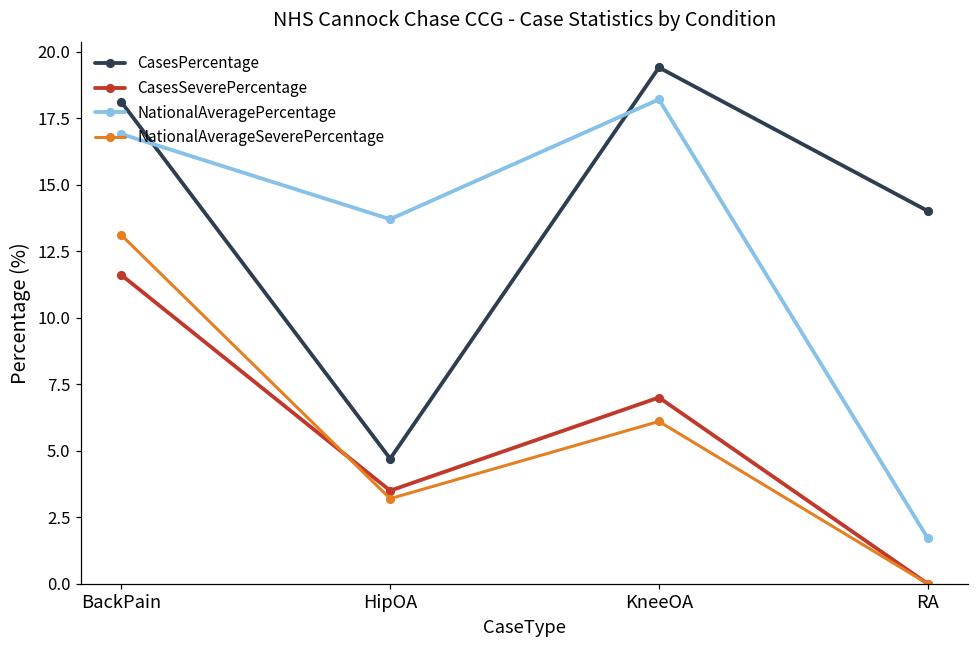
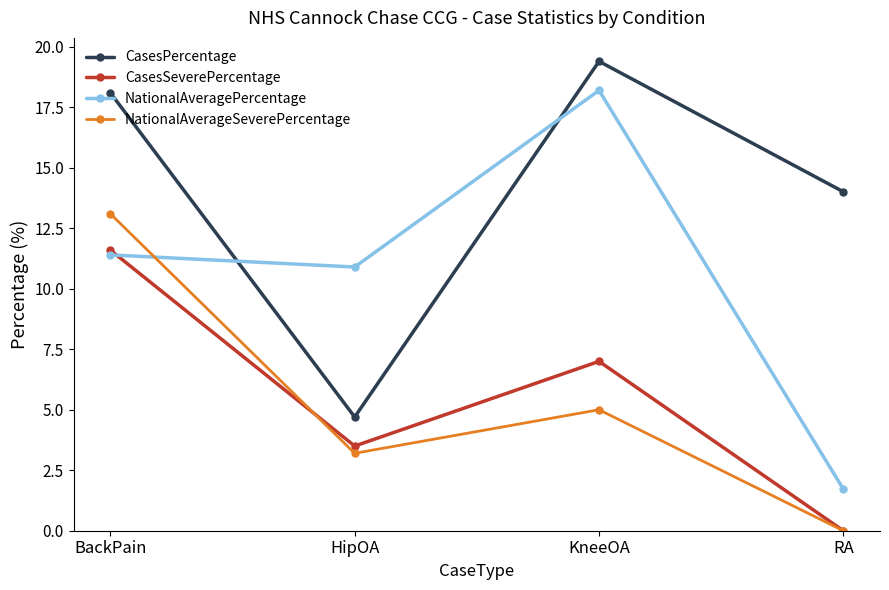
  {
    "CasesPercentage": {
      "BackPain": 18.1,
      "HipOA": 4.7,
      "KneeOA": 19.4,
      "RA": 14.0
    },
    "CasesSeverePercentage": {
      "BackPain": 11.6,
      "HipOA": 3.5,
      "KneeOA": 7.0
    },
    "NationalAveragePercentage": {
-     "BackPain": 16.9,
-     "HipOA": 13.7,
+     "BackPain": 11.4,
+     "HipOA": 10.9,
      "KneeOA": 18.2,
      "RA": 1.7
    },
    "NationalAverageSeverePercentage": {
      "BackPain": 13.1,
      "HipOA": 3.2,
-     "KneeOA": 6.1
+     "KneeOA": 5.0
    }
  }
